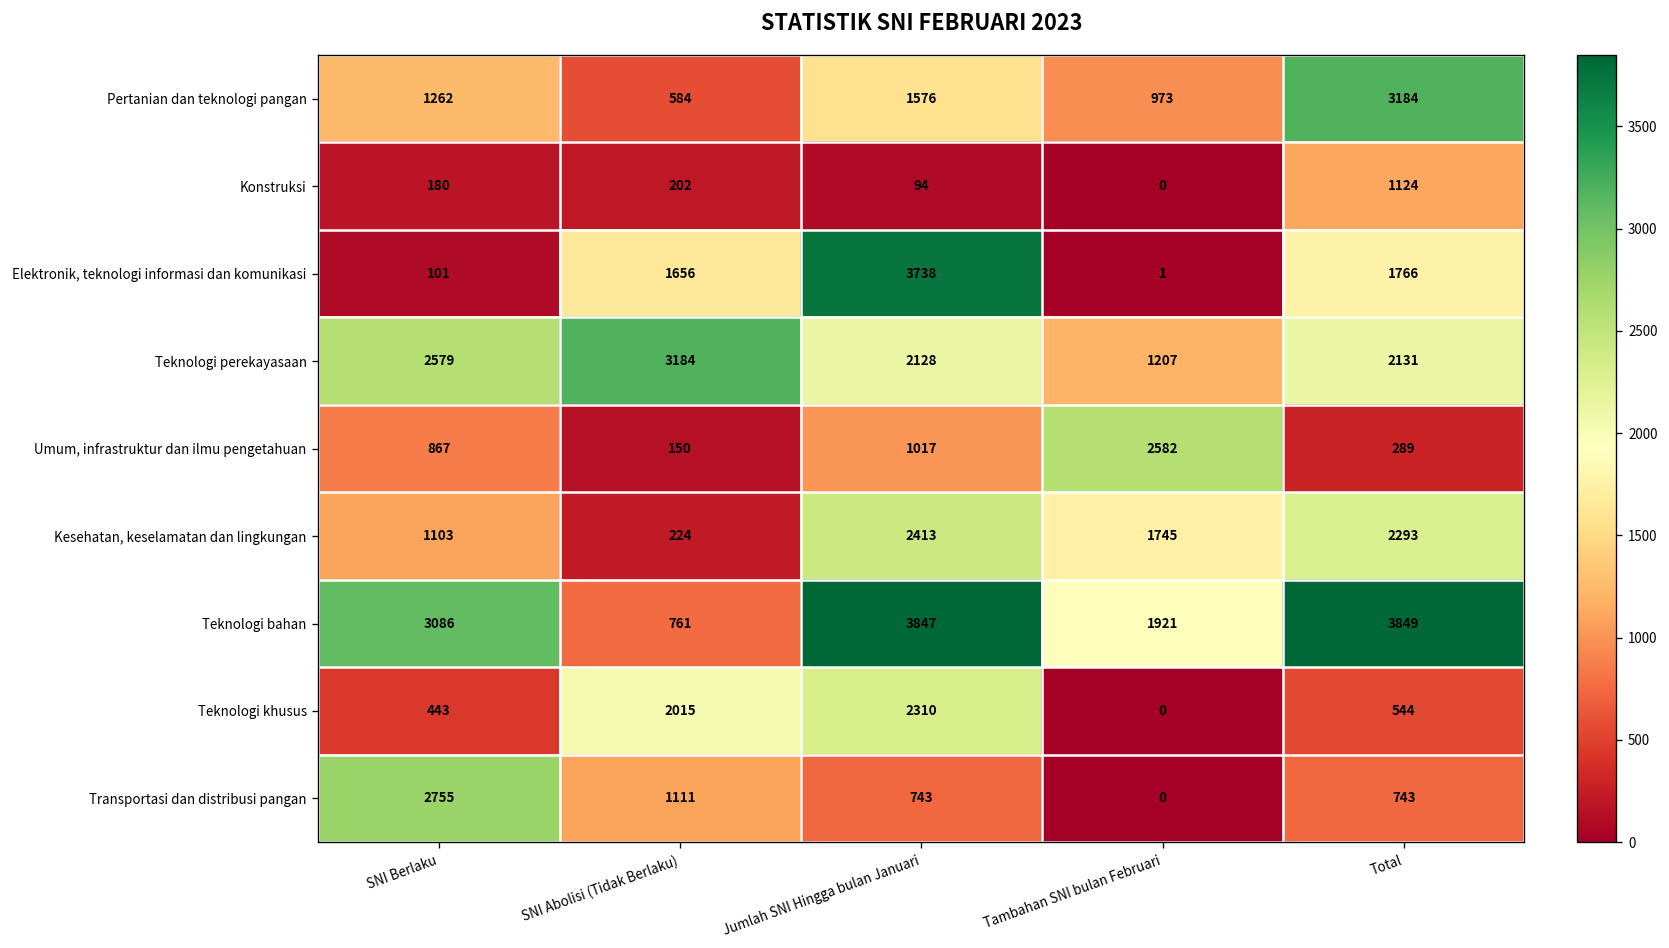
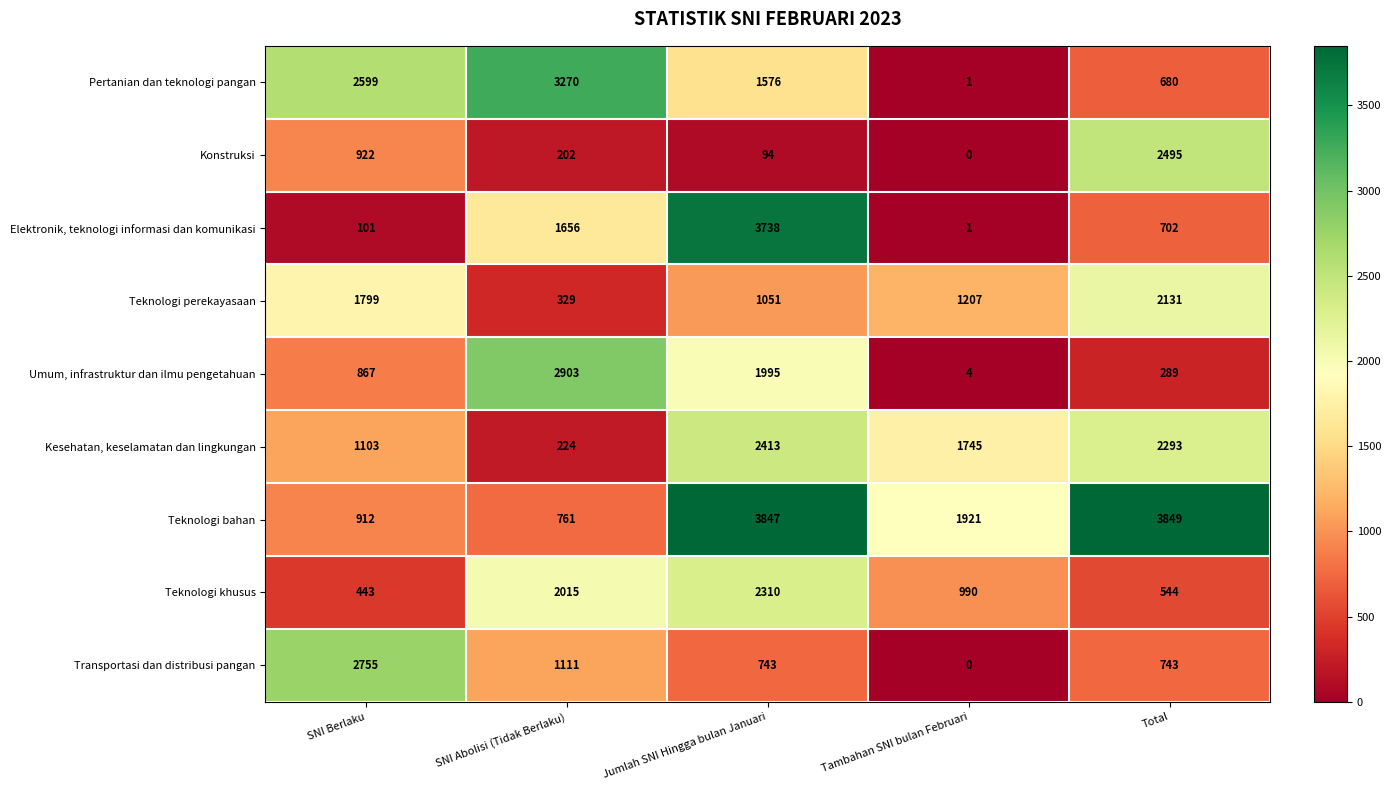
  {
    "Pertanian dan teknologi pangan": {
-     "SNI Berlaku": 1262,
-     "SNI Abolisi (Tidak Berlaku)": 584,
+     "SNI Berlaku": 2599,
+     "SNI Abolisi (Tidak Berlaku)": 3270,
      "Jumlah SNI Hingga bulan Januari": 1576,
-     "Tambahan SNI bulan Februari": 973,
-     "Total": 3184
+     "Tambahan SNI bulan Februari": 1,
+     "Total": 680
    },
    "Konstruksi": {
-     "SNI Berlaku": 180,
+     "SNI Berlaku": 922,
      "SNI Abolisi (Tidak Berlaku)": 202,
      "Jumlah SNI Hingga bulan Januari": 94,
      "Tambahan SNI bulan Februari": 0,
-     "Total": 1124
+     "Total": 2495
    },
    "Elektronik, teknologi informasi dan komunikasi": {
      "SNI Berlaku": 101,
      "SNI Abolisi (Tidak Berlaku)": 1656,
      "Jumlah SNI Hingga bulan Januari": 3738,
      "Tambahan SNI bulan Februari": 1,
-     "Total": 1766
+     "Total": 702
    },
    "Teknologi perekayasaan": {
-     "SNI Berlaku": 2579,
-     "SNI Abolisi (Tidak Berlaku)": 3184,
-     "Jumlah SNI Hingga bulan Januari": 2128,
+     "SNI Berlaku": 1799,
+     "SNI Abolisi (Tidak Berlaku)": 329,
+     "Jumlah SNI Hingga bulan Januari": 1051,
      "Tambahan SNI bulan Februari": 1207,
      "Total": 2131
    },
    "Umum, infrastruktur dan ilmu pengetahuan": {
      "SNI Berlaku": 867,
-     "SNI Abolisi (Tidak Berlaku)": 150,
-     "Jumlah SNI Hingga bulan Januari": 1017,
-     "Tambahan SNI bulan Februari": 2582,
+     "SNI Abolisi (Tidak Berlaku)": 2903,
+     "Jumlah SNI Hingga bulan Januari": 1995,
+     "Tambahan SNI bulan Februari": 4,
      "Total": 289
    },
    "Kesehatan, keselamatan dan lingkungan": {
      "SNI Berlaku": 1103,
      "SNI Abolisi (Tidak Berlaku)": 224,
      "Jumlah SNI Hingga bulan Januari": 2413,
      "Tambahan SNI bulan Februari": 1745,
      "Total": 2293
    },
    "Teknologi bahan": {
-     "SNI Berlaku": 3086,
+     "SNI Berlaku": 912,
      "SNI Abolisi (Tidak Berlaku)": 761,
      "Jumlah SNI Hingga bulan Januari": 3847,
      "Tambahan SNI bulan Februari": 1921,
      "Total": 3849
    },
    "Teknologi khusus": {
      "SNI Berlaku": 443,
      "SNI Abolisi (Tidak Berlaku)": 2015,
      "Jumlah SNI Hingga bulan Januari": 2310,
-     "Tambahan SNI bulan Februari": 0,
+     "Tambahan SNI bulan Februari": 990,
      "Total": 544
    },
    "Transportasi dan distribusi pangan": {
      "SNI Berlaku": 2755,
      "SNI Abolisi (Tidak Berlaku)": 1111,
      "Jumlah SNI Hingga bulan Januari": 743,
      "Tambahan SNI bulan Februari": 0,
      "Total": 743
    }
  }
